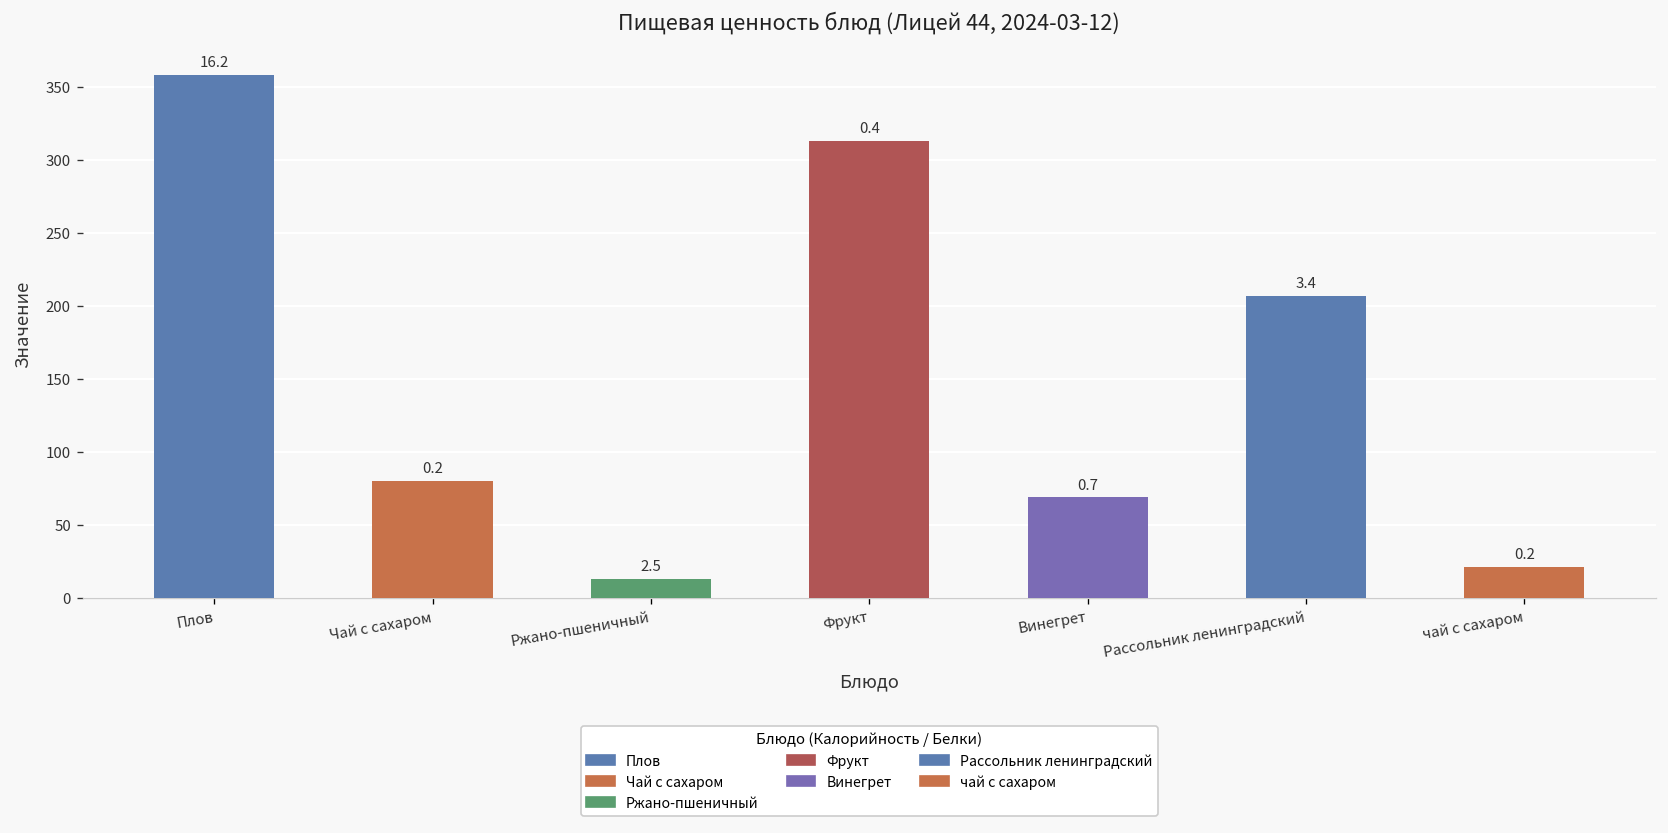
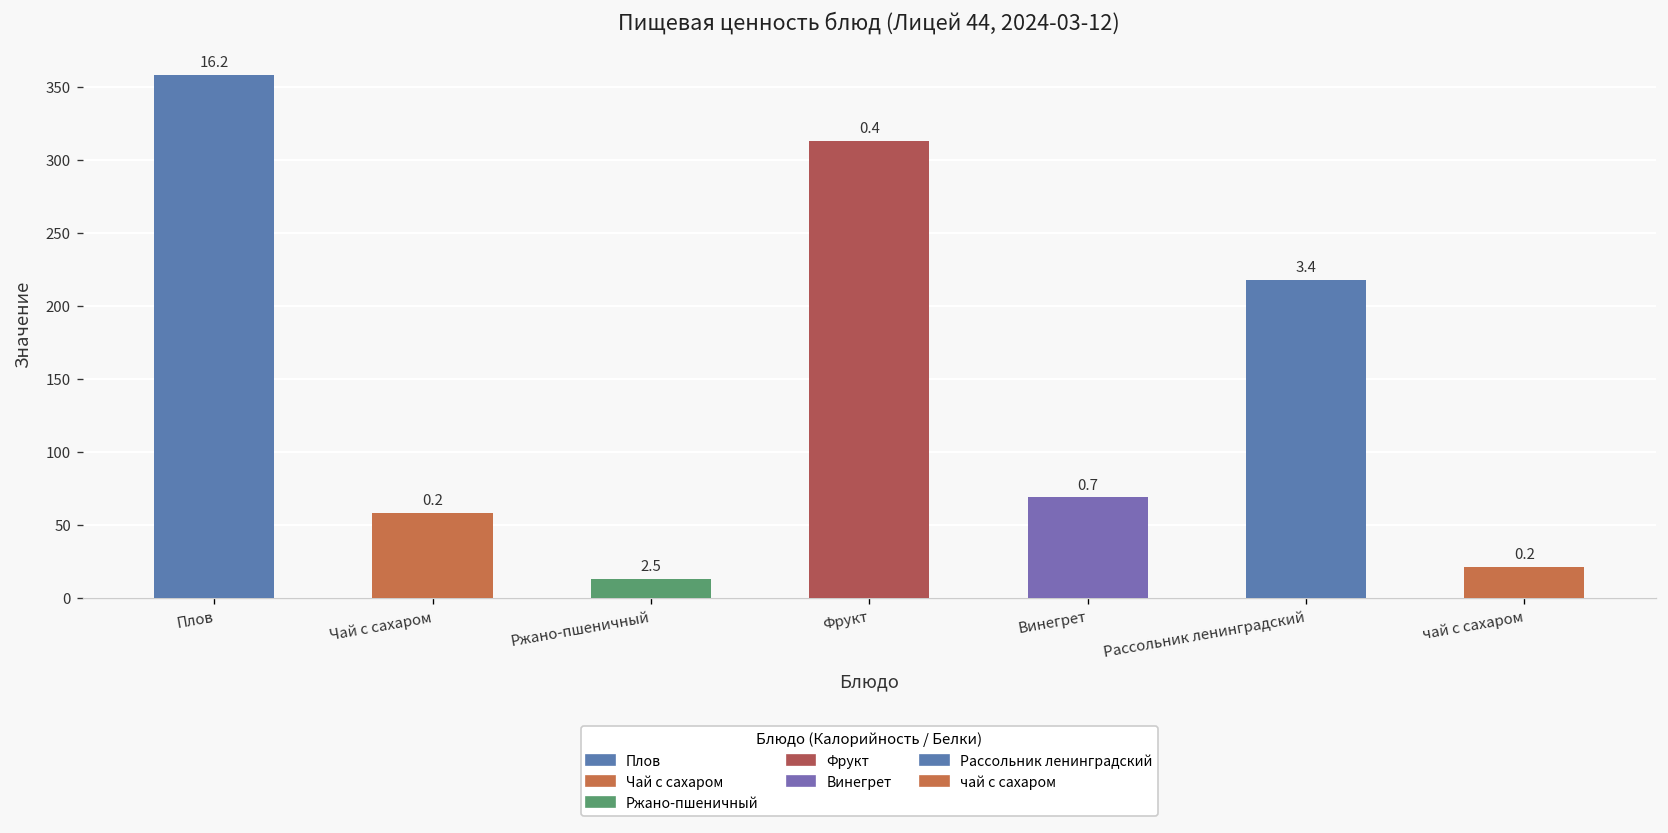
  {
-   "Чай с сахаром": 80,
-   "Рассольник ленинградский": 207
+   "Чай с сахаром": 58,
+   "Рассольник ленинградский": 218
  }
